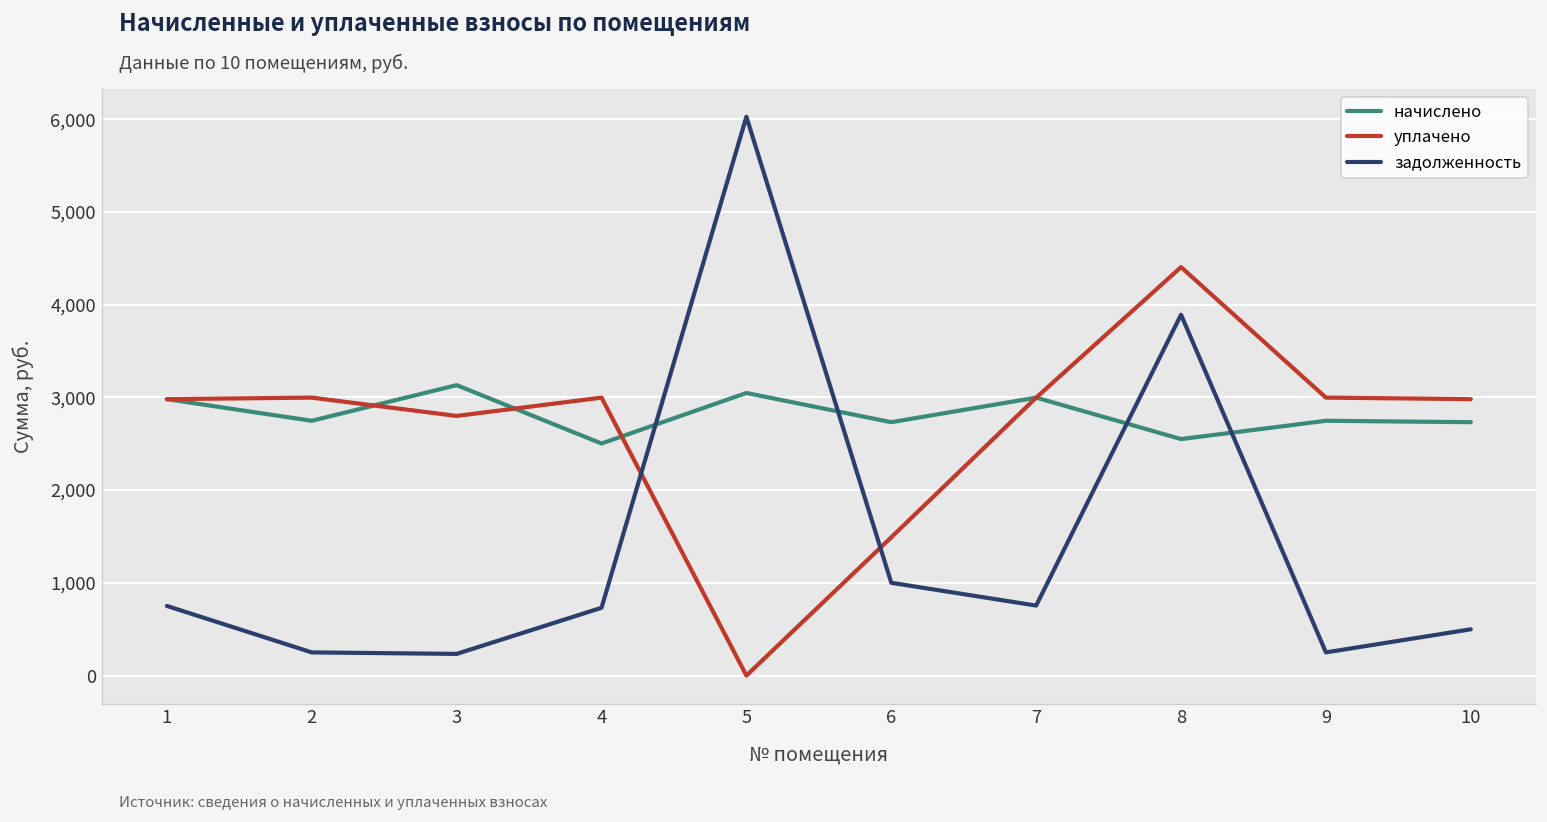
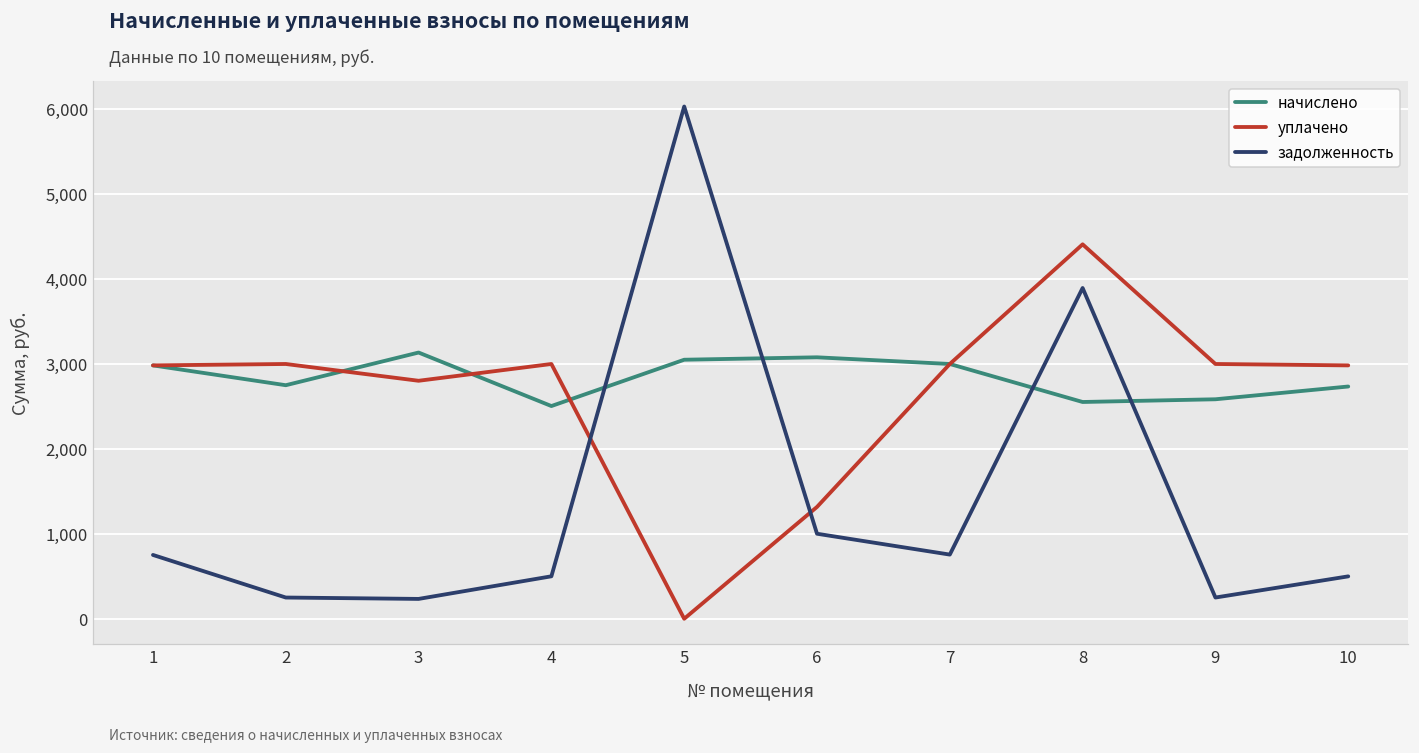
  {
    "начислено": {
      "2": "2,700",
      "3": "3,100",
      "4": "2,500",
      "5": "3,000",
-     "6": "2,700",
+     "6": "3,100",
      "8": "2,600",
-     "9": "2,700",
+     "9": "2,600",
      "10": "2,700"
    },
    "уплачено": {
      "2": "3,000",
      "3": "2,800",
      "4": "3,000",
      "5": "0",
-     "6": "1,500",
+     "6": "1,300",
      "8": "4,400",
      "9": "3,000",
      "10": "3,000"
    },
    "задолженность": {
      "1": "800",
      "2": "200",
      "3": "200",
-     "4": "700",
+     "4": "500",
      "5": "6,000",
      "6": "1,000",
      "7": "800",
      "8": "3,900",
      "9": "200",
      "10": "500"
    }
  }
